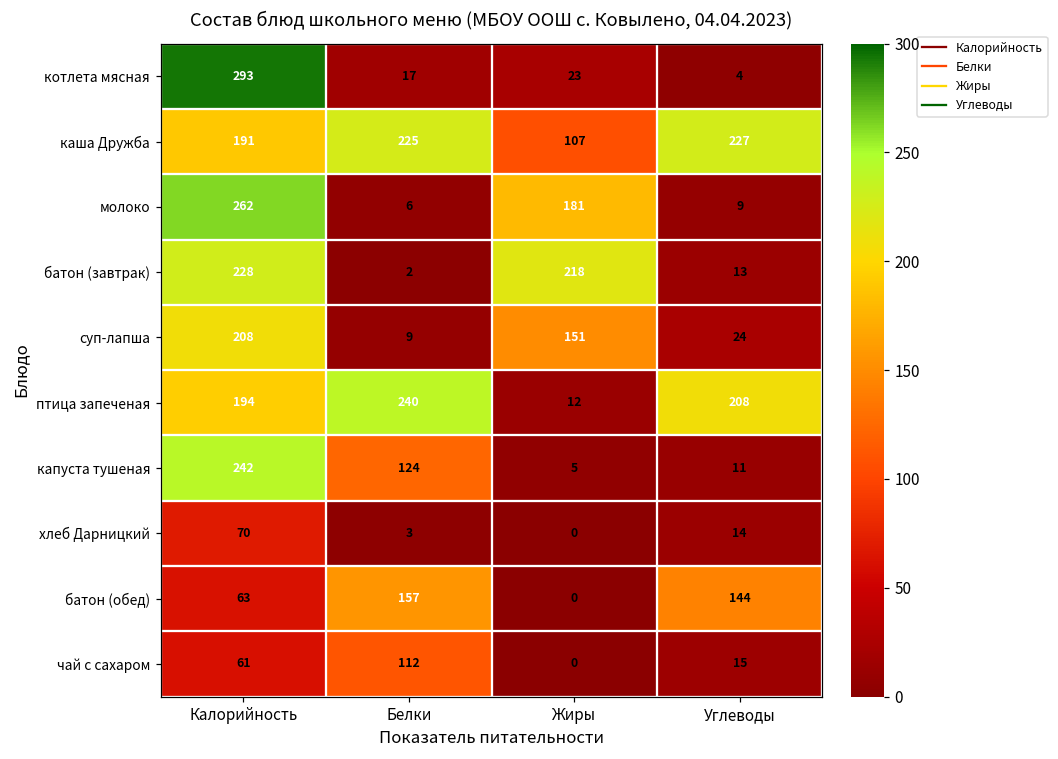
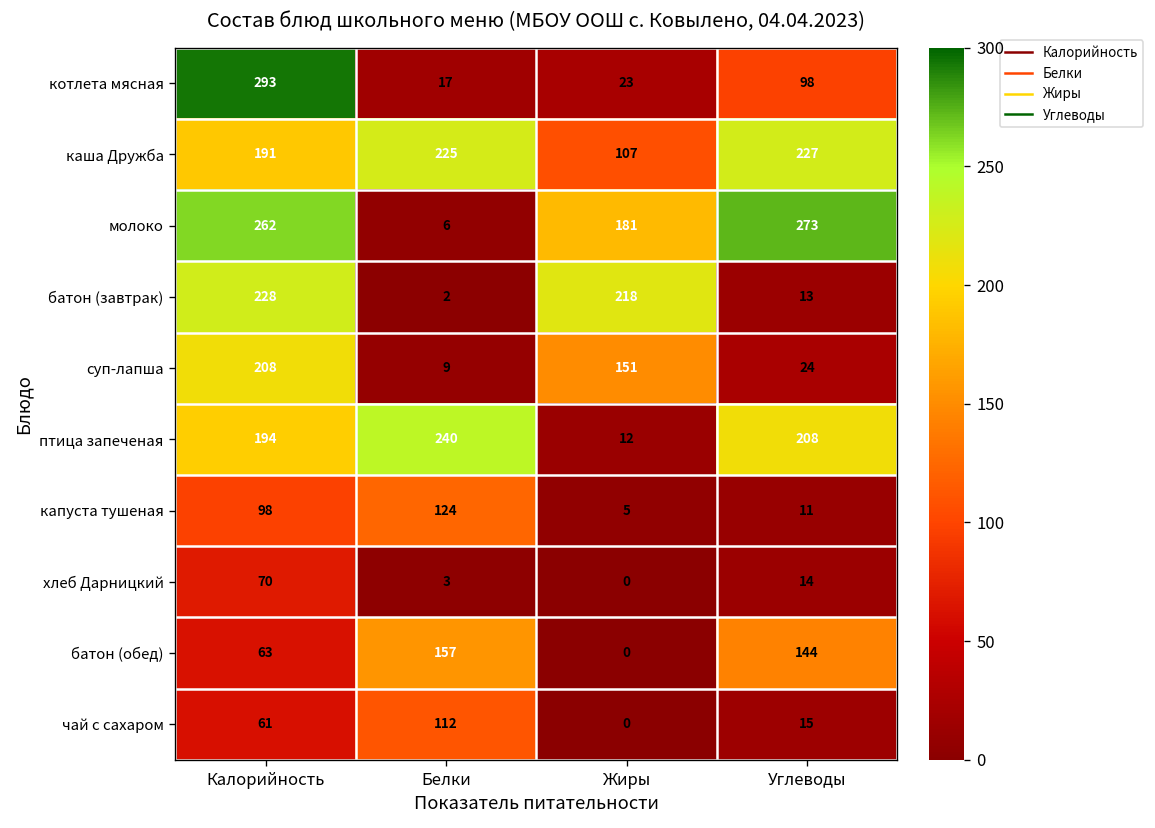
  {
    "котлета мясная": {
      "Калорийность": 293,
      "Белки": 17,
      "Жиры": 23,
-     "Углеводы": 4
+     "Углеводы": 98
    },
    "каша Дружба": {
      "Калорийность": 191,
      "Белки": 225,
      "Жиры": 107,
      "Углеводы": 227
    },
    "молоко": {
      "Калорийность": 262,
      "Белки": 6,
      "Жиры": 181,
-     "Углеводы": 9
+     "Углеводы": 273
    },
    "батон (завтрак)": {
      "Калорийность": 228,
      "Белки": 2,
      "Жиры": 218,
      "Углеводы": 13
    },
    "суп-лапша": {
      "Калорийность": 208,
      "Белки": 9,
      "Жиры": 151,
      "Углеводы": 24
    },
    "птица запеченая": {
      "Калорийность": 194,
      "Белки": 240,
      "Жиры": 12,
      "Углеводы": 208
    },
    "капуста тушеная": {
-     "Калорийность": 242,
+     "Калорийность": 98,
      "Белки": 124,
      "Жиры": 5,
      "Углеводы": 11
    },
    "хлеб Дарницкий": {
      "Калорийность": 70,
      "Белки": 3,
      "Жиры": 0,
      "Углеводы": 14
    },
    "батон (обед)": {
      "Калорийность": 63,
      "Белки": 157,
      "Жиры": 0,
      "Углеводы": 144
    },
    "чай с сахаром": {
      "Калорийность": 61,
      "Белки": 112,
      "Жиры": 0,
      "Углеводы": 15
    }
  }
